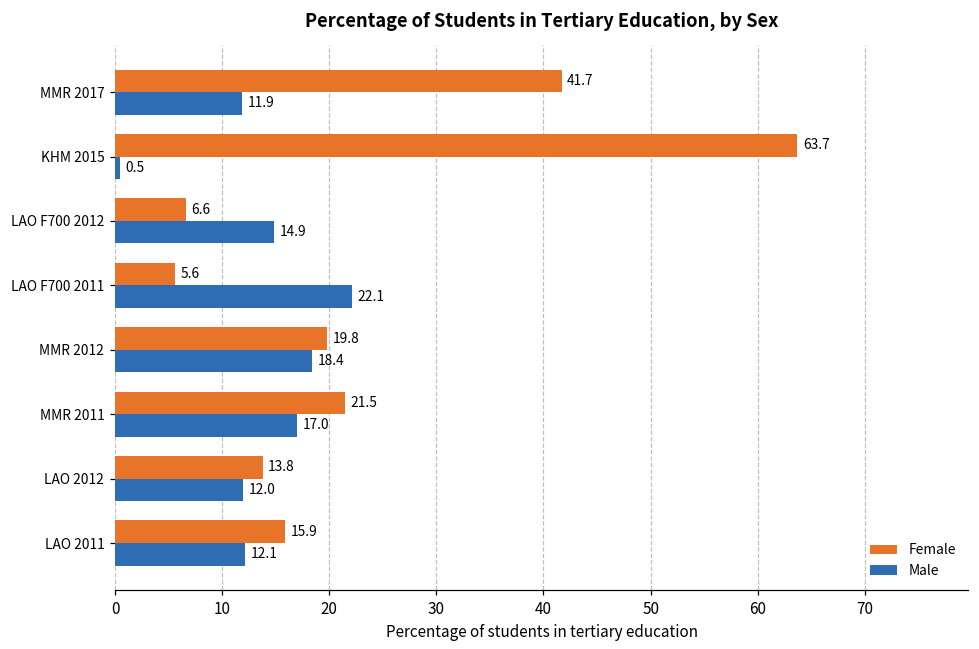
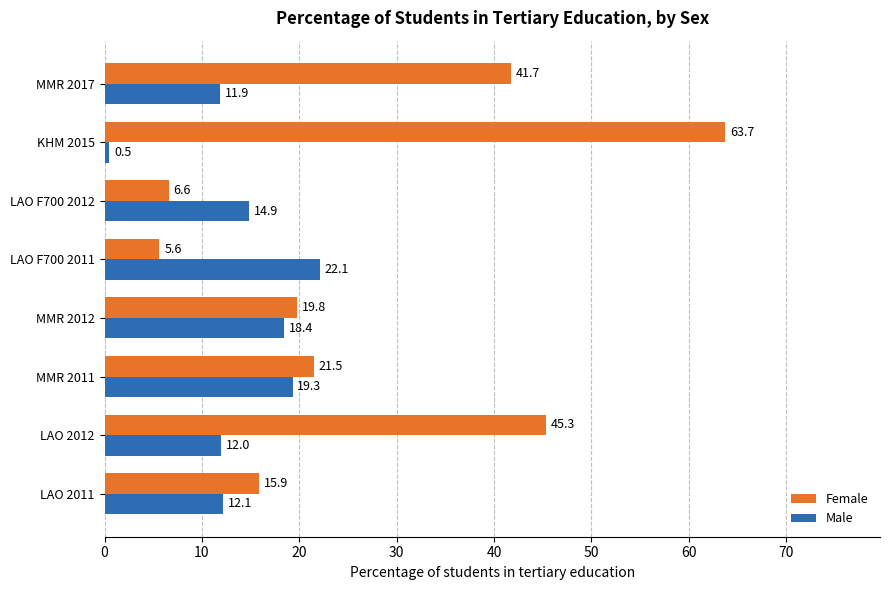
  {
    "Female": {
      "MMR 2017": 41.7,
      "KHM 2015": 63.7,
      "LAO F700 2012": 6.6,
      "LAO F700 2011": 5.6,
      "MMR 2012": 19.8,
      "MMR 2011": 21.5,
-     "LAO 2012": 13.8,
+     "LAO 2012": 45.3,
      "LAO 2011": 15.9
    },
    "Male": {
      "MMR 2017": 11.9,
      "KHM 2015": 0.5,
      "LAO F700 2012": 14.9,
      "LAO F700 2011": 22.1,
      "MMR 2012": 18.4,
-     "MMR 2011": 17.0,
+     "MMR 2011": 19.3,
      "LAO 2012": 12.0,
      "LAO 2011": 12.1
    }
  }
